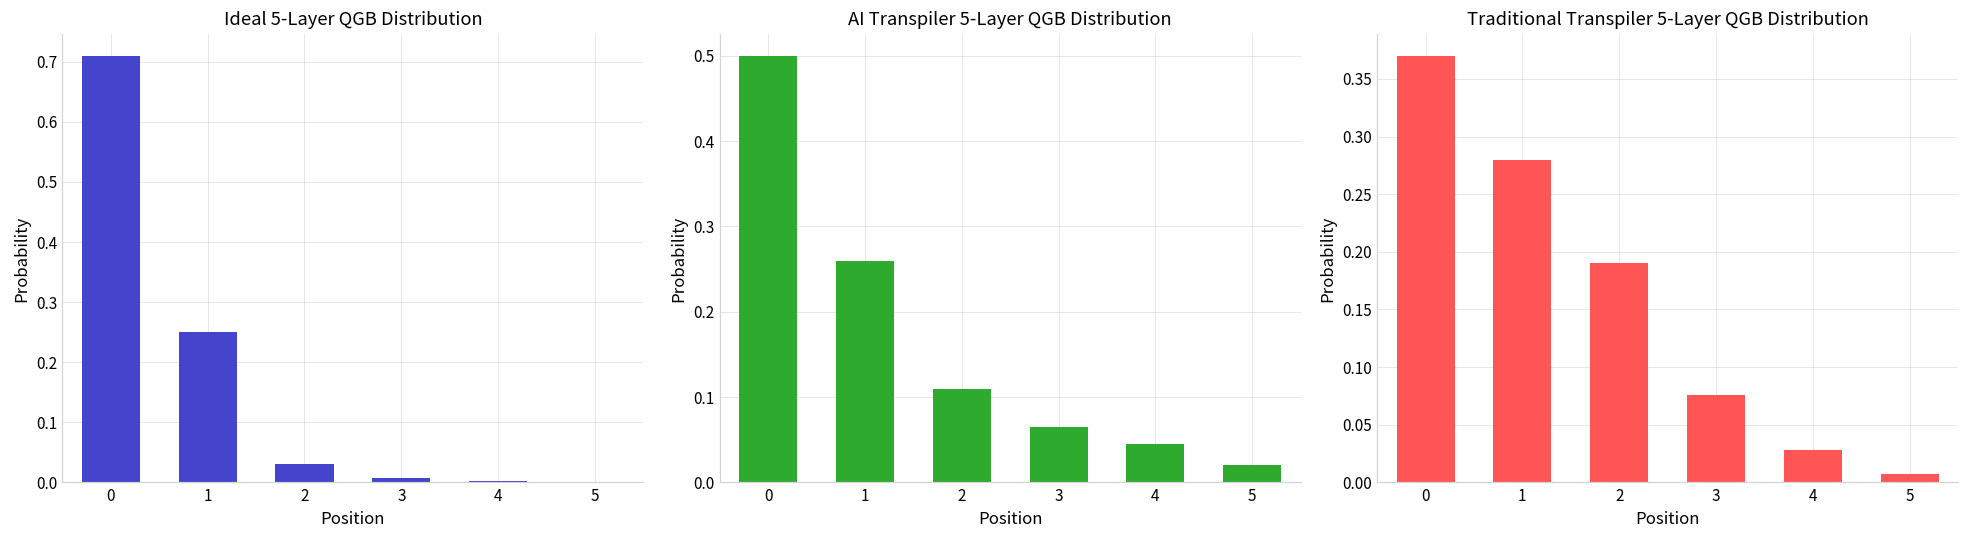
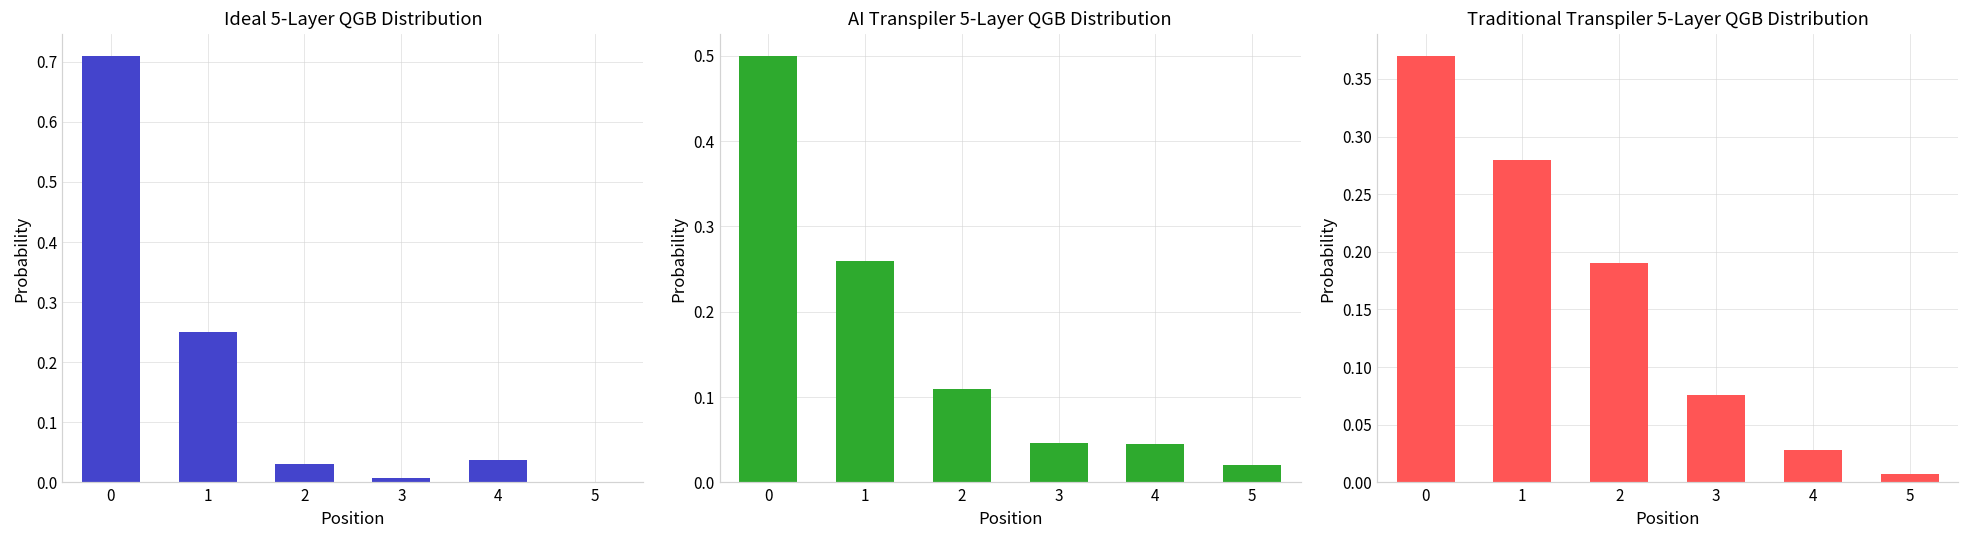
  {
    "Ideal 5-Layer QGB Distribution": {
      "0": 0.71,
      "1": 0.25,
      "2": 0.03,
      "3": 0.01,
-     "4": 0.00
+     "4": 0.04
    },
    "AI Transpiler 5-Layer QGB Distribution": {
      "0": 0.50,
      "1": 0.26,
      "2": 0.11,
-     "3": 0.07,
+     "3": 0.05,
      "4": 0.05,
      "5": 0.02
    },
    "Traditional Transpiler 5-Layer QGB Distribution": {
      "0": 0.370,
      "1": 0.280,
      "2": 0.190,
      "3": 0.076,
      "4": 0.028,
      "5": 0.007
    }
  }
